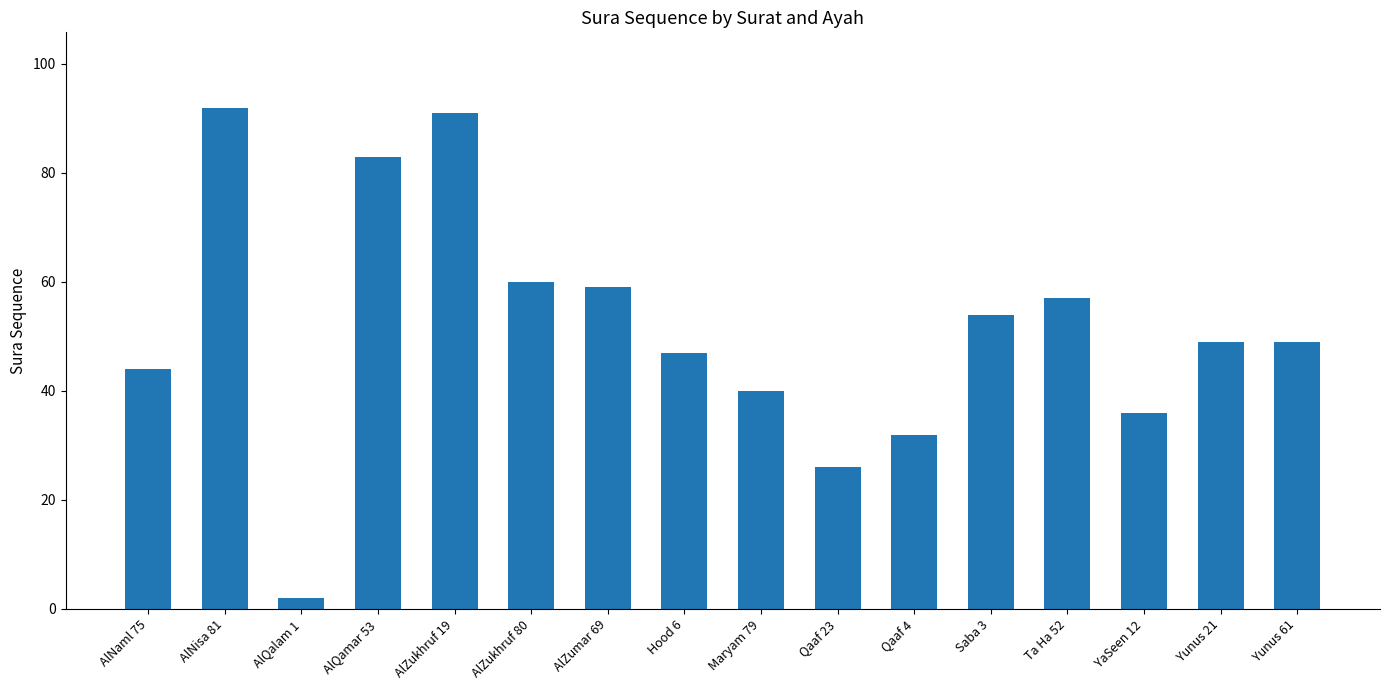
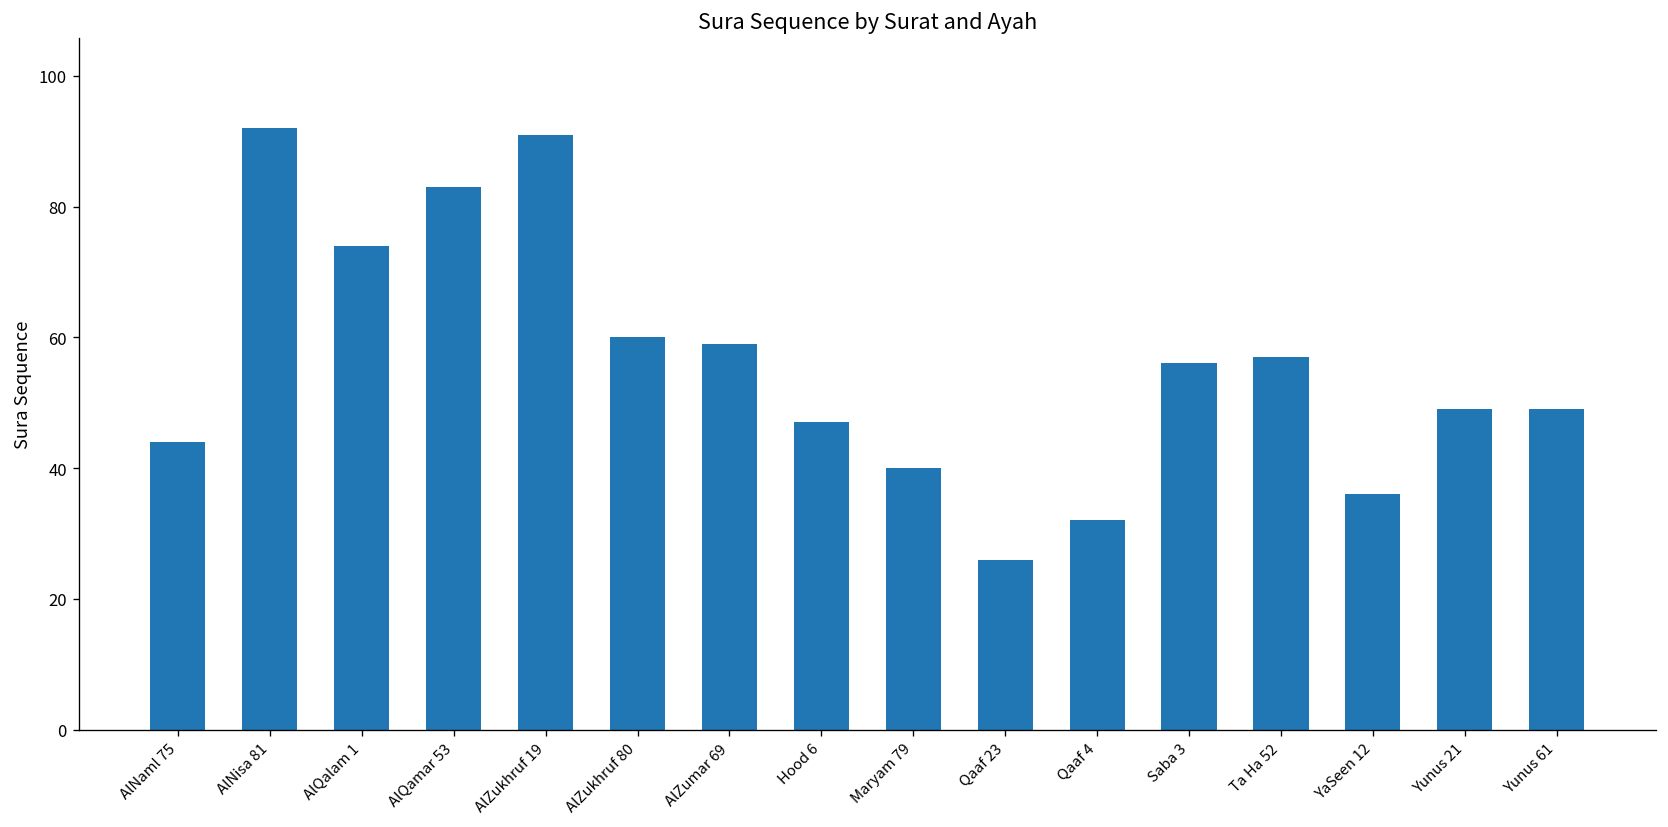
  {
    "AlNaml 75": 44,
    "AlNisa 81": 92,
-   "AlQalam 1": 2,
+   "AlQalam 1": 74,
    "AlQamar 53": 83,
    "AlZukhruf 19": 91,
    "AlZukhruf 80": 60,
    "AlZumar 69": 59,
    "Hood 6": 47,
    "Maryam 79": 40,
    "Qaaf 23": 26,
    "Qaaf 4": 32,
-   "Saba 3": 54,
+   "Saba 3": 56,
    "Ta Ha 52": 57,
    "YaSeen 12": 36,
    "Yunus 21": 49,
    "Yunus 61": 49
  }
